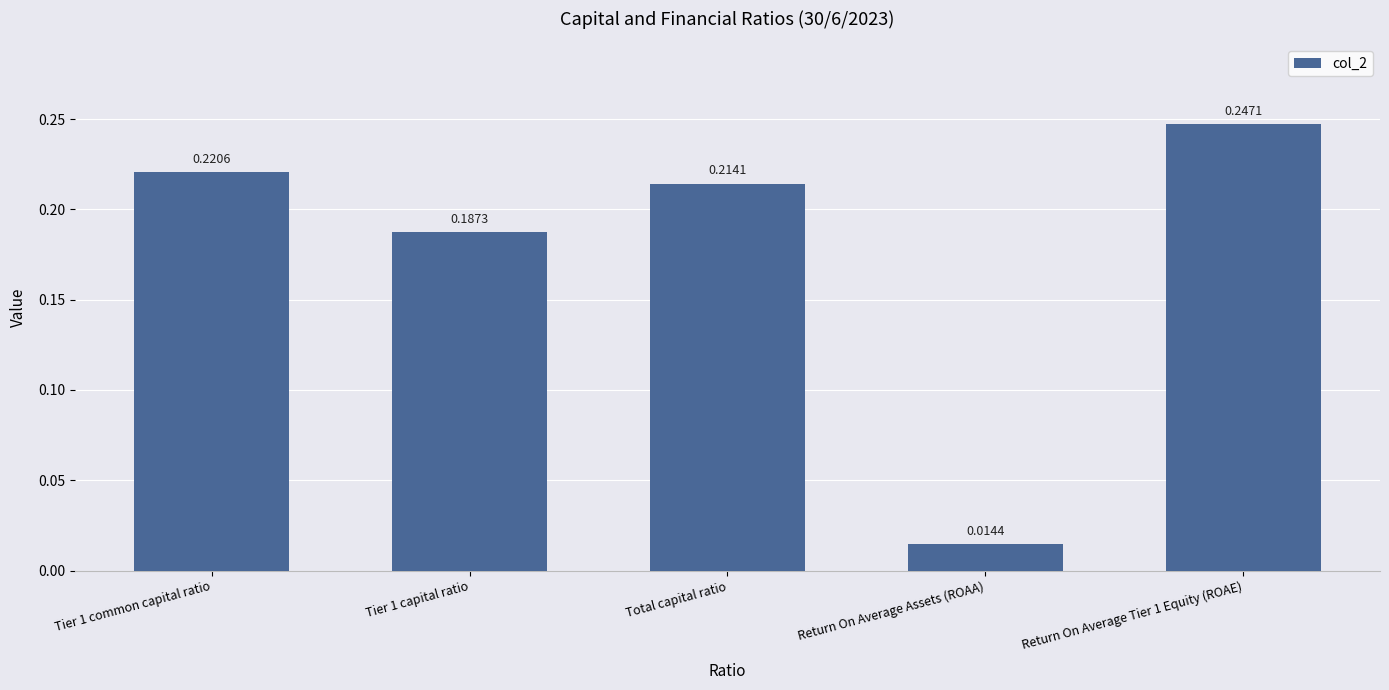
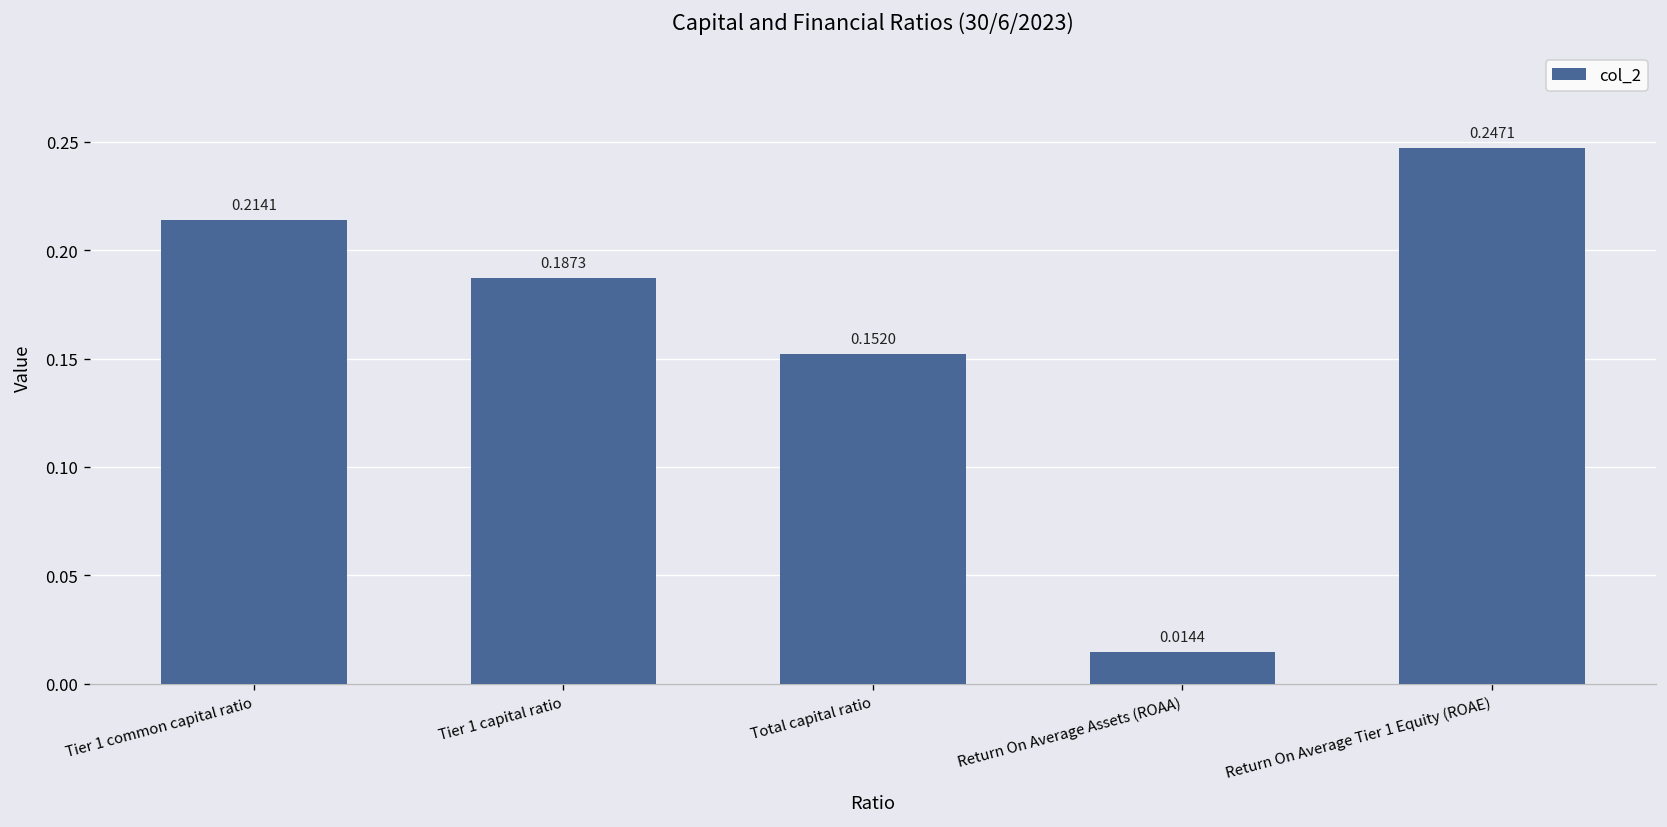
  {
-   "Tier 1 common capital ratio": 0.2206,
+   "Tier 1 common capital ratio": 0.2141,
    "Tier 1 capital ratio": 0.1873,
-   "Total capital ratio": 0.2141,
+   "Total capital ratio": 0.1520,
    "Return On Average Assets (ROAA)": 0.0144,
    "Return On Average Tier 1 Equity (ROAE)": 0.2471
  }
